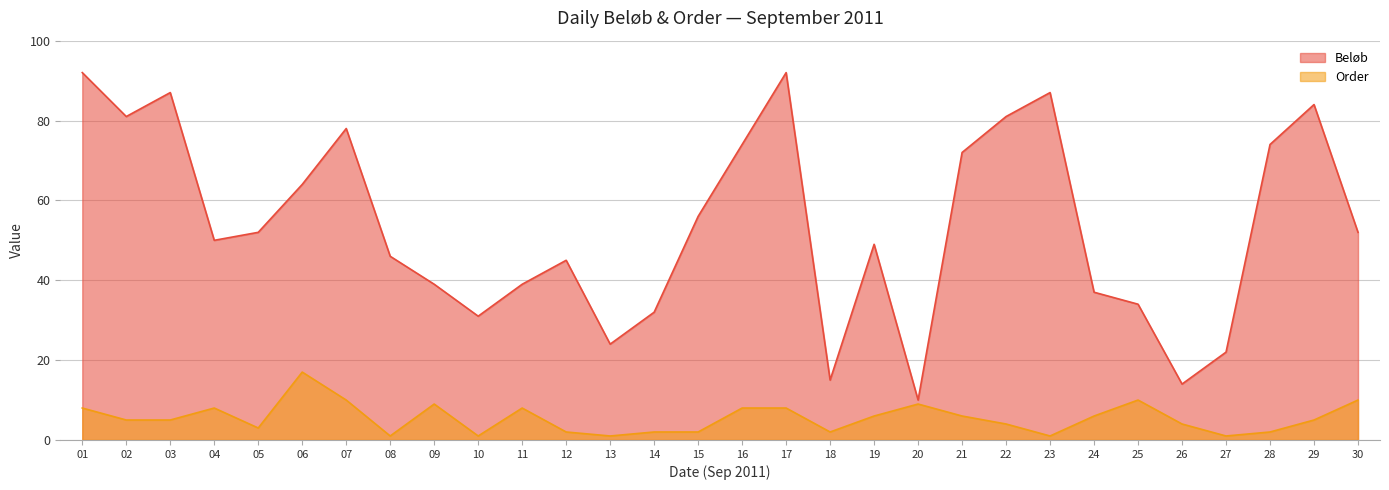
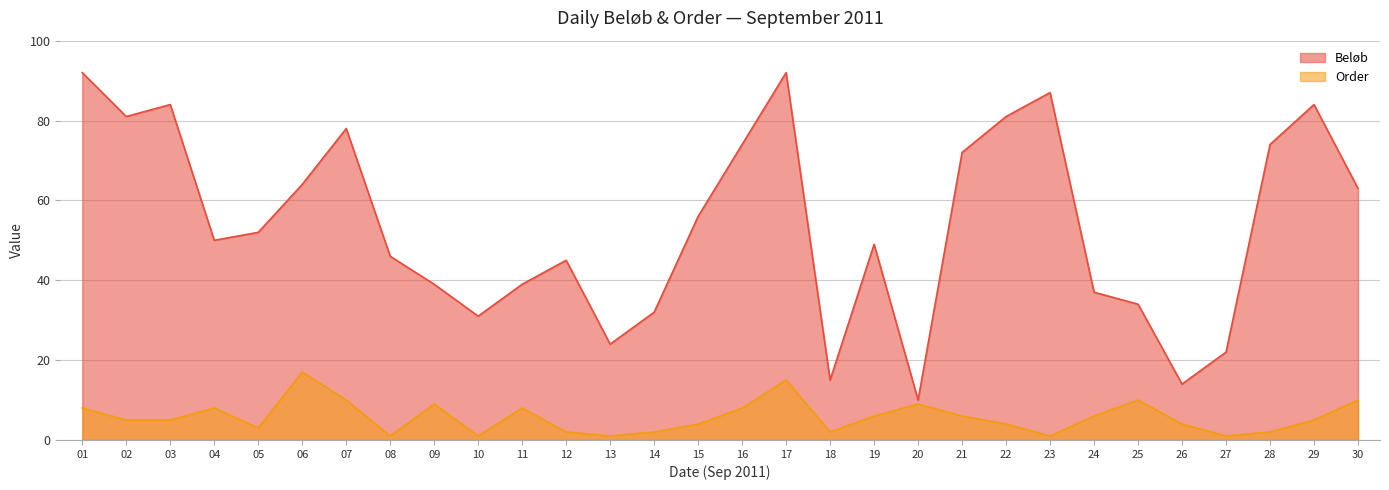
  {
    "Beløb": {
      "01": 92,
      "02": 81,
-     "03": 87,
+     "03": 84,
      "04": 50,
      "05": 52,
      "06": 64,
      "07": 78,
      "08": 46,
      "09": 39,
      "10": 31,
      "11": 39,
      "12": 45,
      "13": 24,
      "14": 32,
      "15": 56,
      "16": 74,
      "17": 92,
      "18": 15,
      "19": 49,
      "20": 10,
      "21": 72,
      "22": 81,
      "23": 87,
      "24": 37,
      "25": 34,
      "26": 14,
      "27": 22,
      "28": 74,
      "29": 84,
-     "30": 52
+     "30": 63
    },
    "Order": {
      "01": 8,
      "02": 5,
      "03": 5,
      "04": 8,
      "05": 3,
      "06": 17,
      "07": 10,
      "08": 1,
      "09": 9,
      "10": 1,
      "11": 8,
      "12": 2,
      "13": 1,
      "14": 2,
-     "15": 2,
+     "15": 4,
      "16": 8,
-     "17": 8,
+     "17": 15,
      "18": 2,
      "19": 6,
      "20": 9,
      "21": 6,
      "22": 4,
      "23": 1,
      "24": 6,
      "25": 10,
      "26": 4,
      "27": 1,
      "28": 2,
      "29": 5,
      "30": 10
    }
  }
